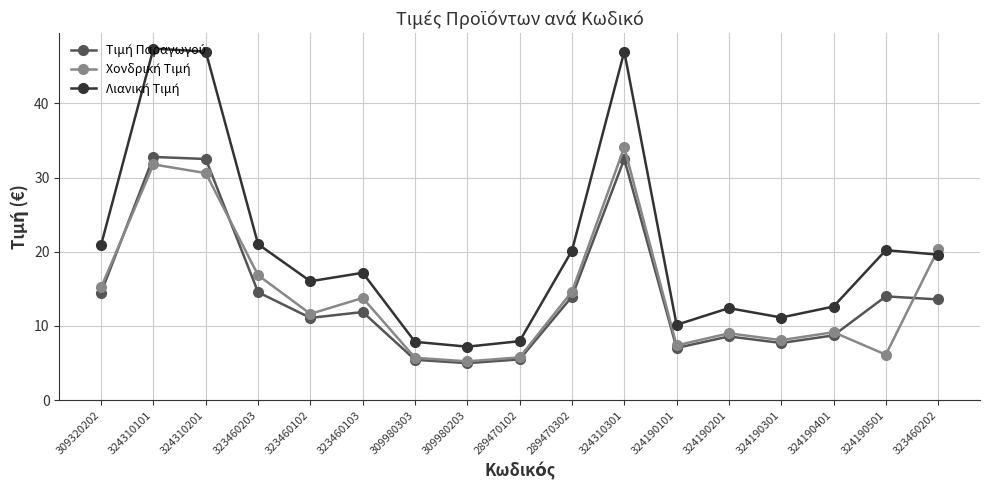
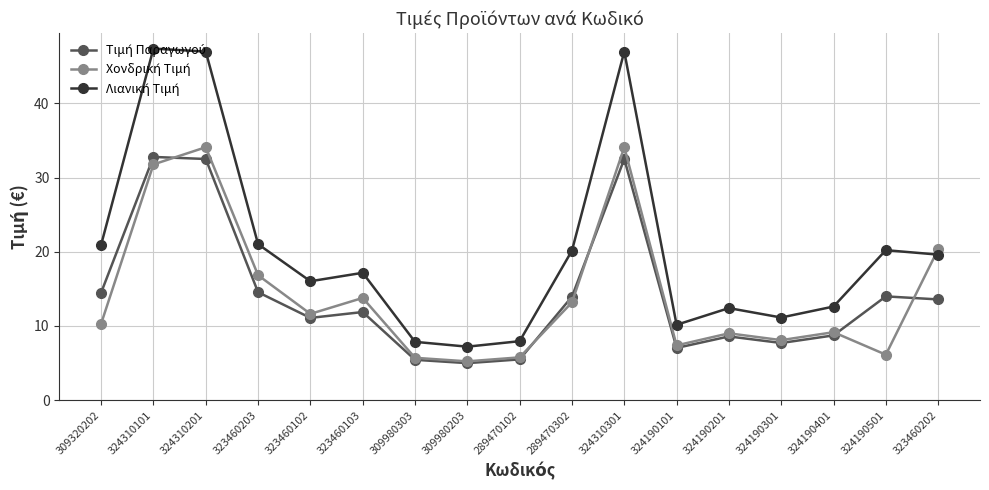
  {
    "Χονδρική Τιμή": {
-     "309320202": 15,
+     "309320202": 10,
      "324310101": 32,
-     "324310201": 31,
+     "324310201": 34,
      "323460203": 17,
      "323460102": 12,
      "323460103": 14,
-     "289470302": 15,
+     "289470302": 13,
      "324310301": 34,
      "324190101": 7,
      "324190201": 9,
      "324190301": 8,
      "324190401": 9,
      "324190501": 6,
      "323460202": 20
    }
  }
